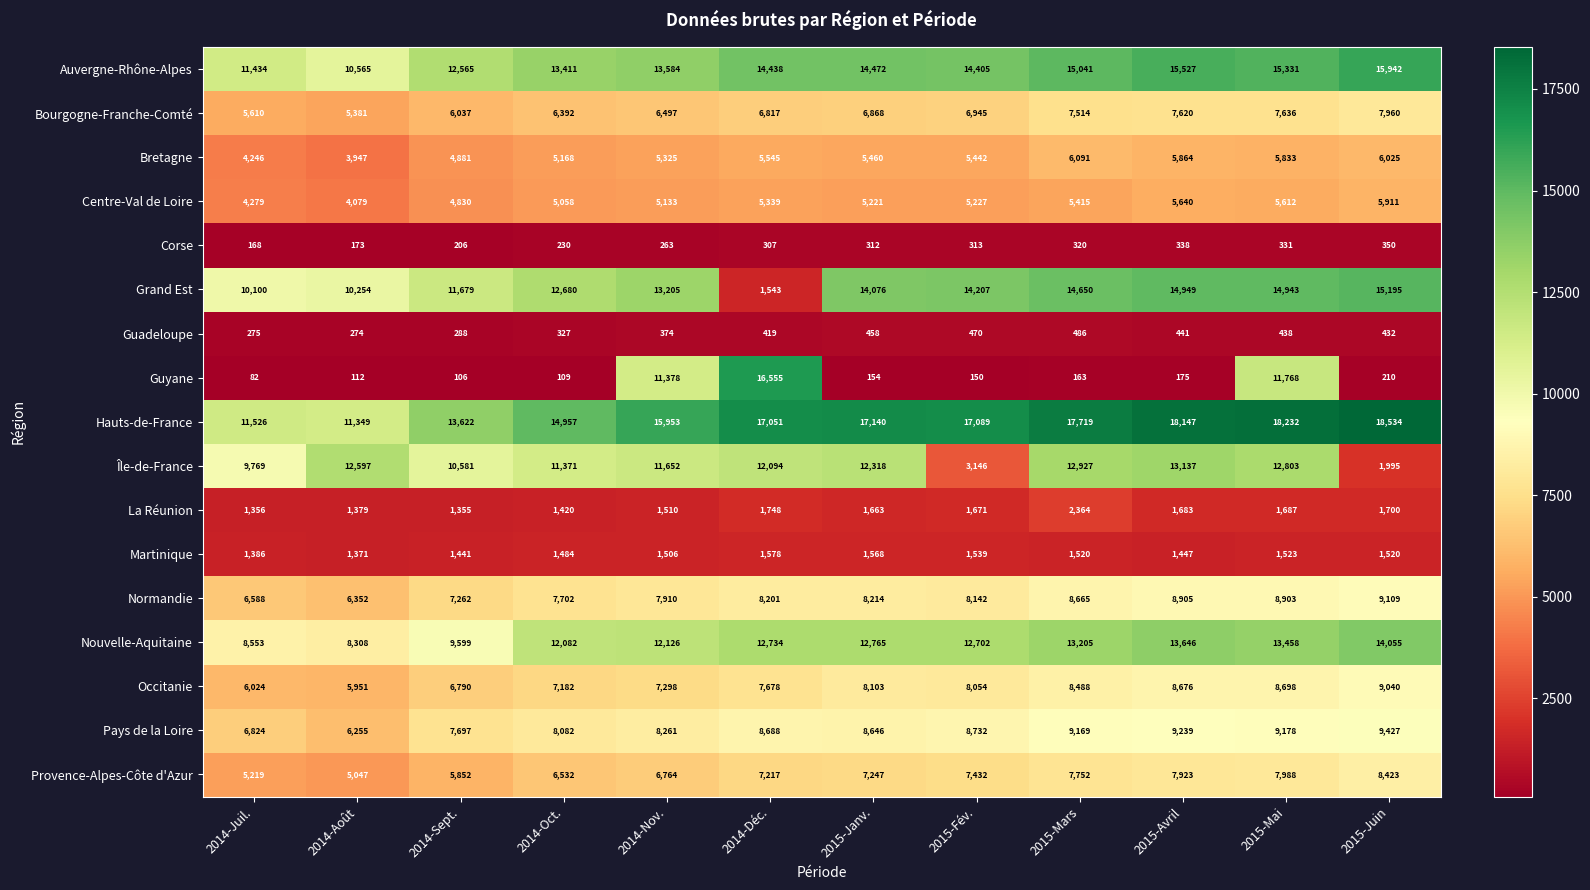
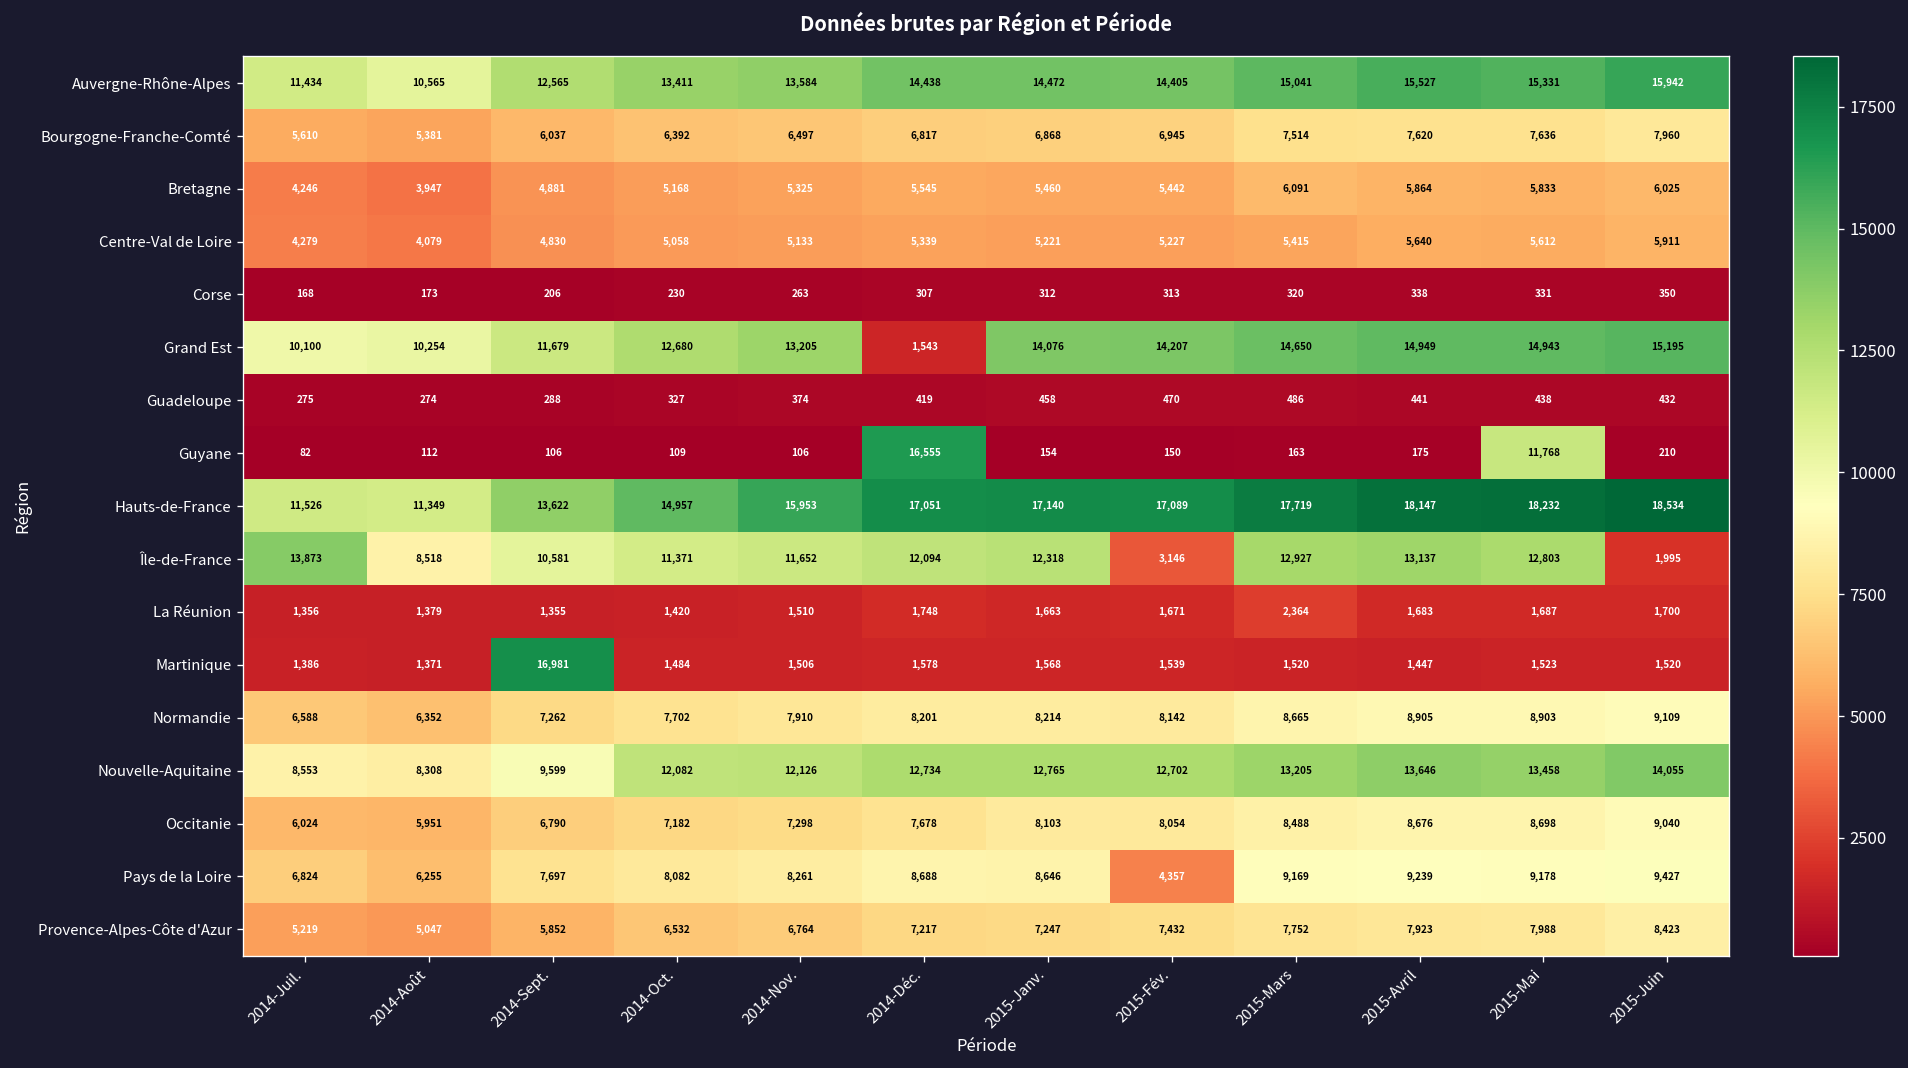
  {
    "Guyane": {
      "2014-Juil.": "82",
      "2014-Août": "112",
      "2014-Sept.": "106",
      "2014-Oct.": "109",
-     "2014-Nov.": "11,378",
+     "2014-Nov.": "106",
      "2014-Déc.": "16,555",
      "2015-Janv.": "154",
      "2015-Fév.": "150",
      "2015-Mars": "163",
      "2015-Avril": "175",
      "2015-Mai": "11,768",
      "2015-Juin": "210"
    },
    "Île-de-France": {
-     "2014-Juil.": "9,769",
-     "2014-Août": "12,597",
+     "2014-Juil.": "13,873",
+     "2014-Août": "8,518",
      "2014-Sept.": "10,581",
      "2014-Oct.": "11,371",
      "2014-Nov.": "11,652",
      "2014-Déc.": "12,094",
      "2015-Janv.": "12,318",
      "2015-Fév.": "3,146",
      "2015-Mars": "12,927",
      "2015-Avril": "13,137",
      "2015-Mai": "12,803",
      "2015-Juin": "1,995"
    },
    "Martinique": {
      "2014-Juil.": "1,386",
      "2014-Août": "1,371",
-     "2014-Sept.": "1,441",
+     "2014-Sept.": "16,981",
      "2014-Oct.": "1,484",
      "2014-Nov.": "1,506",
      "2014-Déc.": "1,578",
      "2015-Janv.": "1,568",
      "2015-Fév.": "1,539",
      "2015-Mars": "1,520",
      "2015-Avril": "1,447",
      "2015-Mai": "1,523",
      "2015-Juin": "1,520"
    },
    "Pays de la Loire": {
      "2014-Juil.": "6,824",
      "2014-Août": "6,255",
      "2014-Sept.": "7,697",
      "2014-Oct.": "8,082",
      "2014-Nov.": "8,261",
      "2014-Déc.": "8,688",
      "2015-Janv.": "8,646",
-     "2015-Fév.": "8,732",
+     "2015-Fév.": "4,357",
      "2015-Mars": "9,169",
      "2015-Avril": "9,239",
      "2015-Mai": "9,178",
      "2015-Juin": "9,427"
    }
  }
